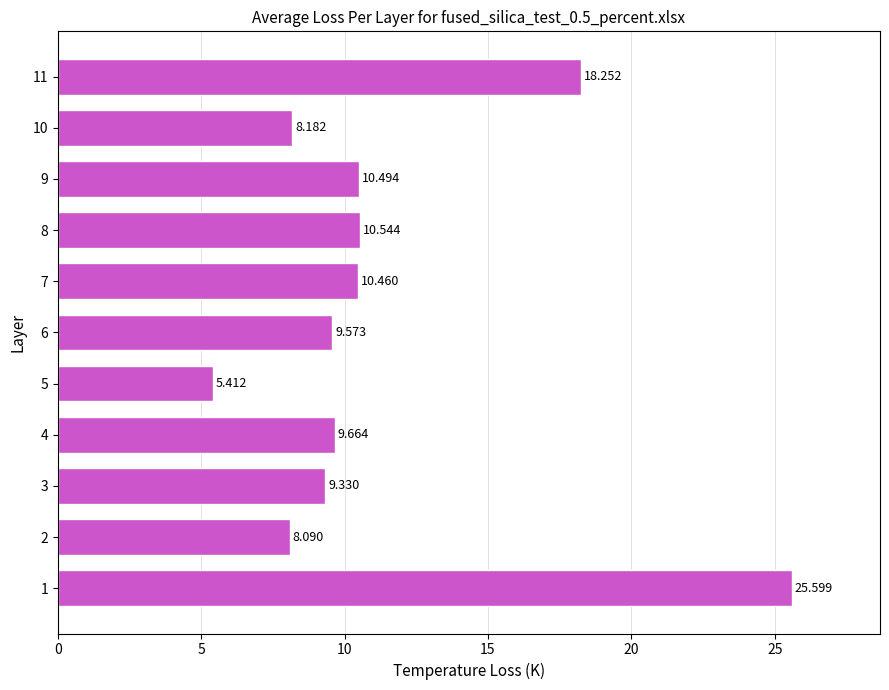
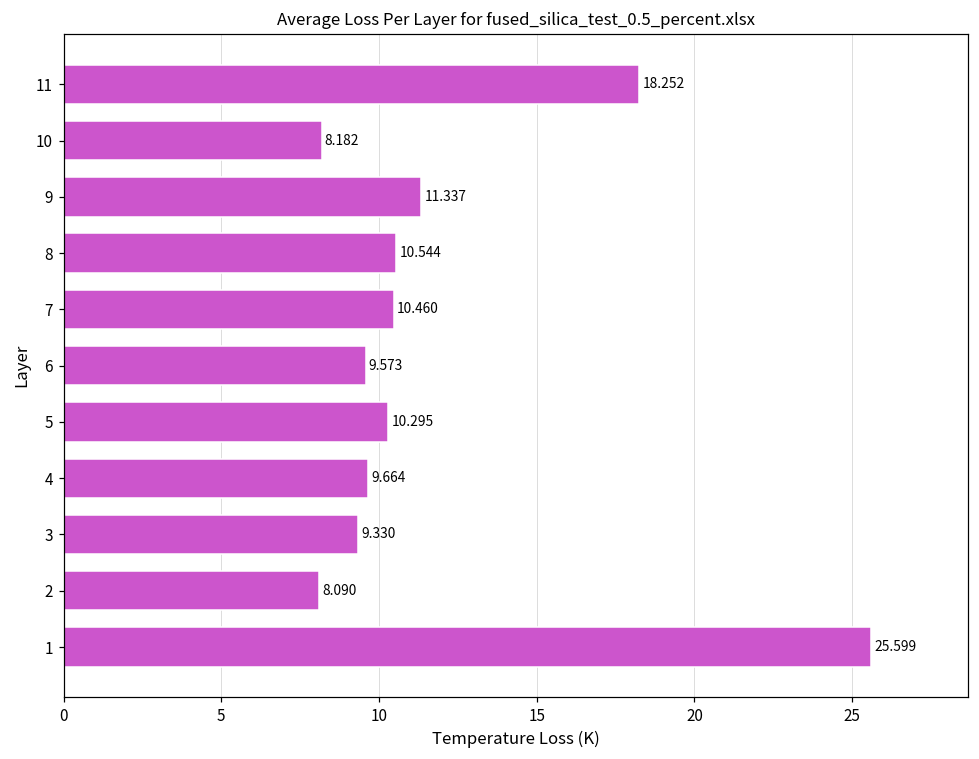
  {
    "11": 18.252,
    "10": 8.182,
-   "9": 10.494,
+   "9": 11.337,
    "8": 10.544,
    "7": 10.460,
    "6": 9.573,
-   "5": 5.412,
+   "5": 10.295,
    "4": 9.664,
    "3": 9.330,
    "2": 8.090,
    "1": 25.599
  }
